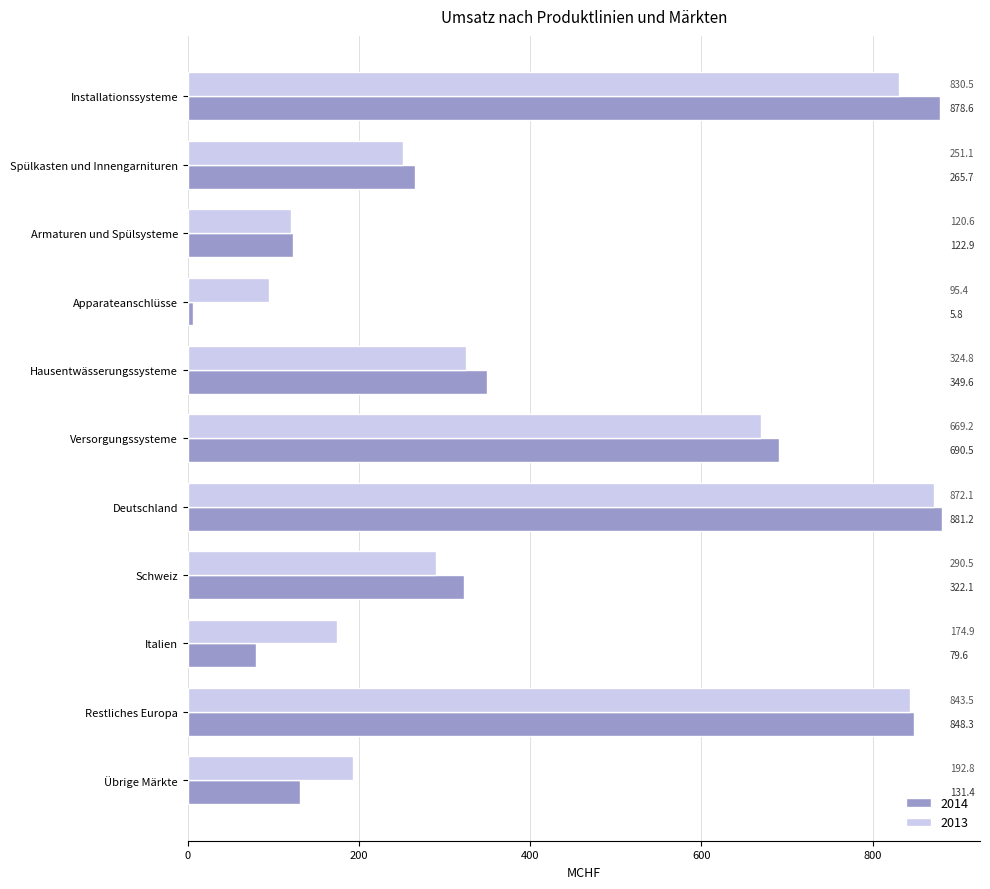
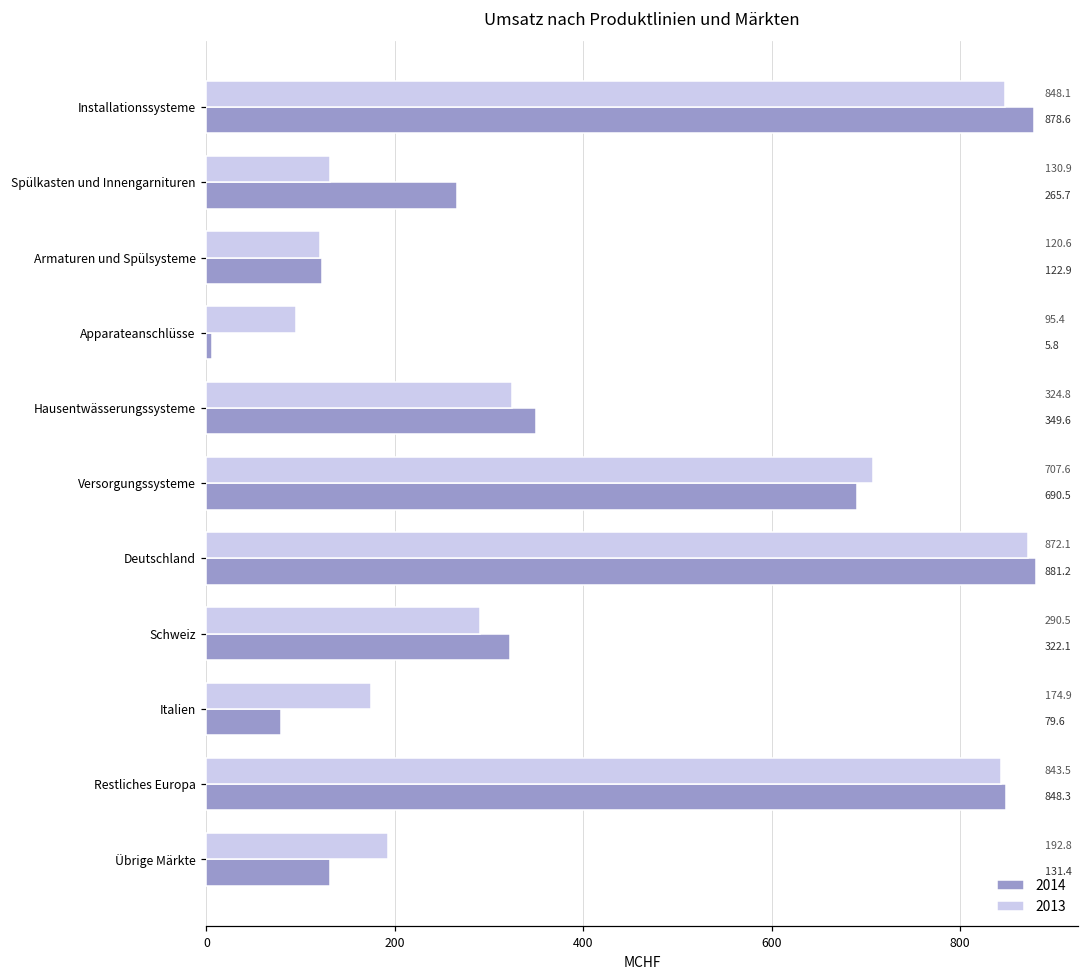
  {
    "2014": {
      "Installationssysteme": 878.6,
      "Deutschland": 881.2
    },
    "2013": {
-     "Installationssysteme": 830.5,
-     "Spülkasten und Innengarnituren": 251.1,
-     "Versorgungssysteme": 669.2,
+     "Installationssysteme": 848.1,
+     "Spülkasten und Innengarnituren": 130.9,
+     "Versorgungssysteme": 707.6,
      "Deutschland": 872.1
    }
  }
